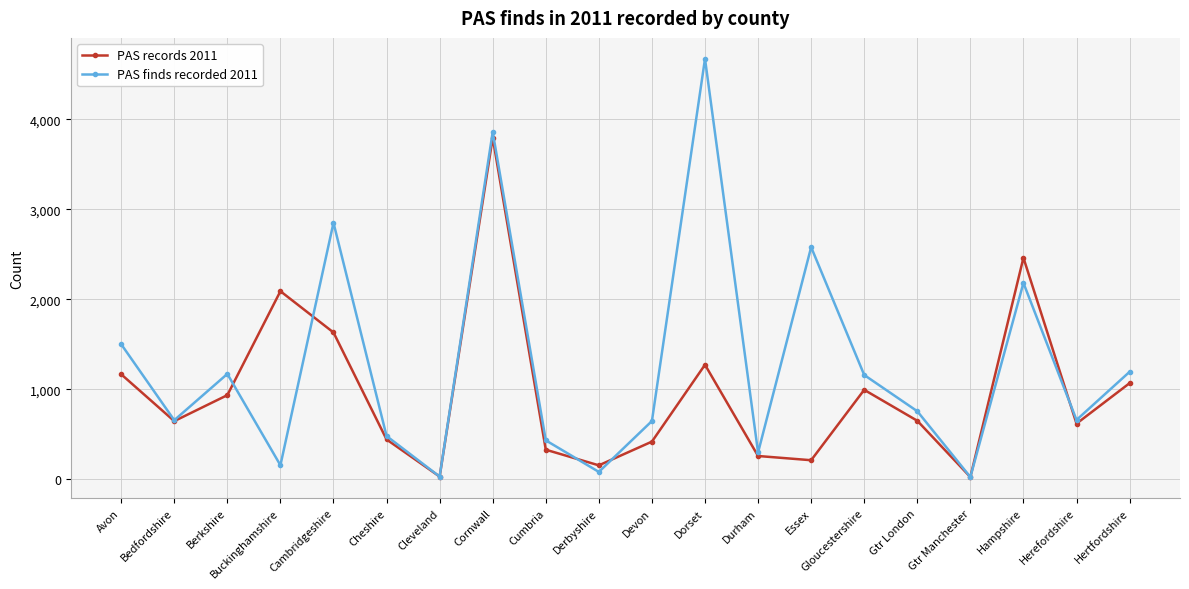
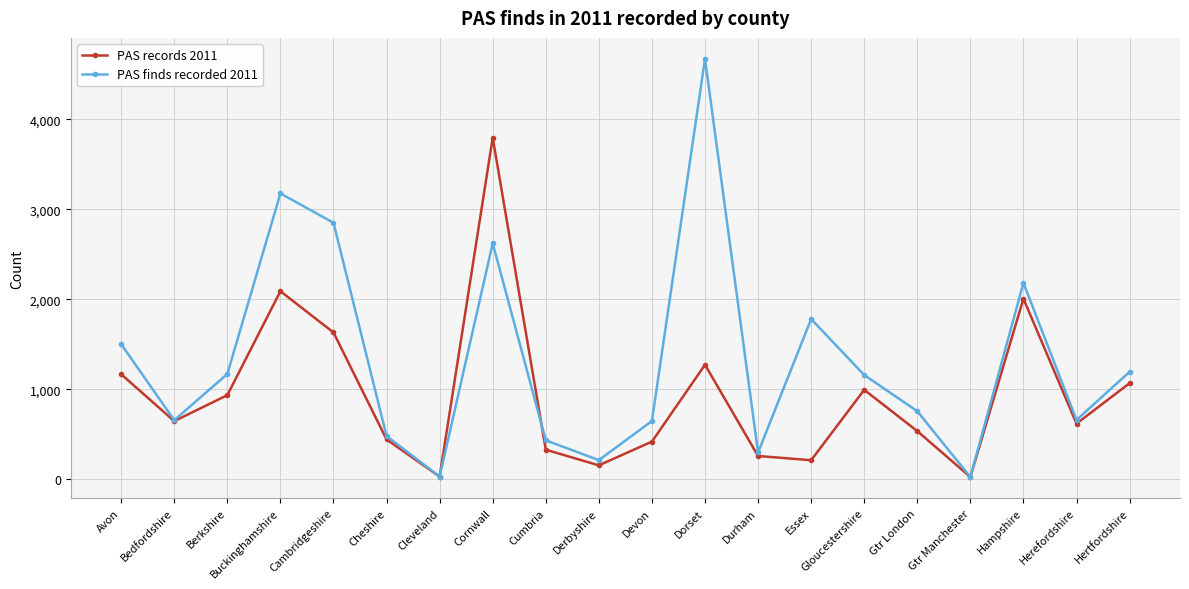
  {
    "PAS records 2011": {
      "Avon": "1,200",
      "Berkshire": "900",
      "Buckinghamshire": "2,100",
      "Cambridgeshire": "1,600",
      "Cheshire": "400",
      "Cornwall": "3,800",
      "Cumbria": "300",
      "Derbyshire": "200",
      "Devon": "400",
      "Dorset": "1,300",
      "Durham": "300",
      "Essex": "200",
      "Gloucestershire": "1,000",
-     "Gtr London": "600",
-     "Hampshire": "2,500",
+     "Gtr London": "500",
+     "Hampshire": "2,000",
      "Herefordshire": "600",
      "Hertfordshire": "1,100"
    },
    "PAS finds recorded 2011": {
      "Avon": "1,500",
      "Berkshire": "1,200",
-     "Buckinghamshire": "200",
+     "Buckinghamshire": "3,200",
      "Cambridgeshire": "2,900",
      "Cheshire": "500",
-     "Cornwall": "3,900",
+     "Cornwall": "2,600",
      "Cumbria": "400",
-     "Derbyshire": "100",
+     "Derbyshire": "200",
      "Devon": "600",
      "Dorset": "4,700",
      "Durham": "300",
-     "Essex": "2,600",
+     "Essex": "1,800",
      "Gloucestershire": "1,200",
      "Gtr London": "800",
      "Hampshire": "2,200",
      "Herefordshire": "700",
      "Hertfordshire": "1,200"
    }
  }
